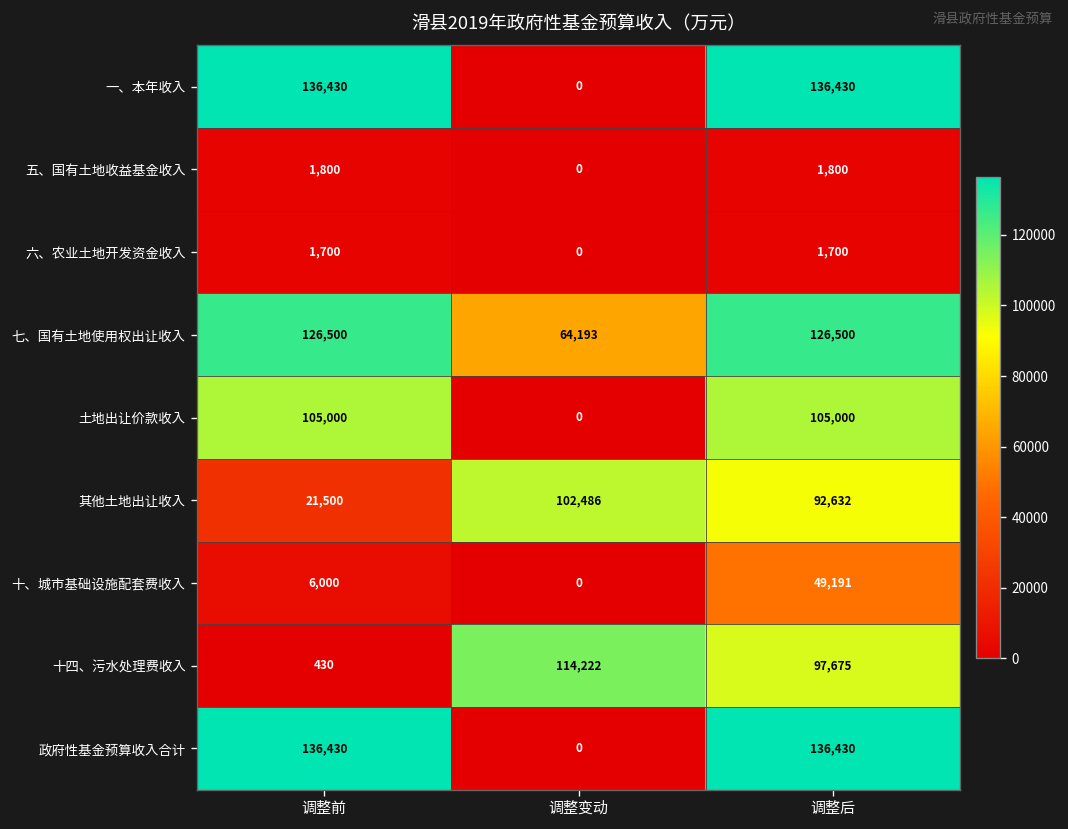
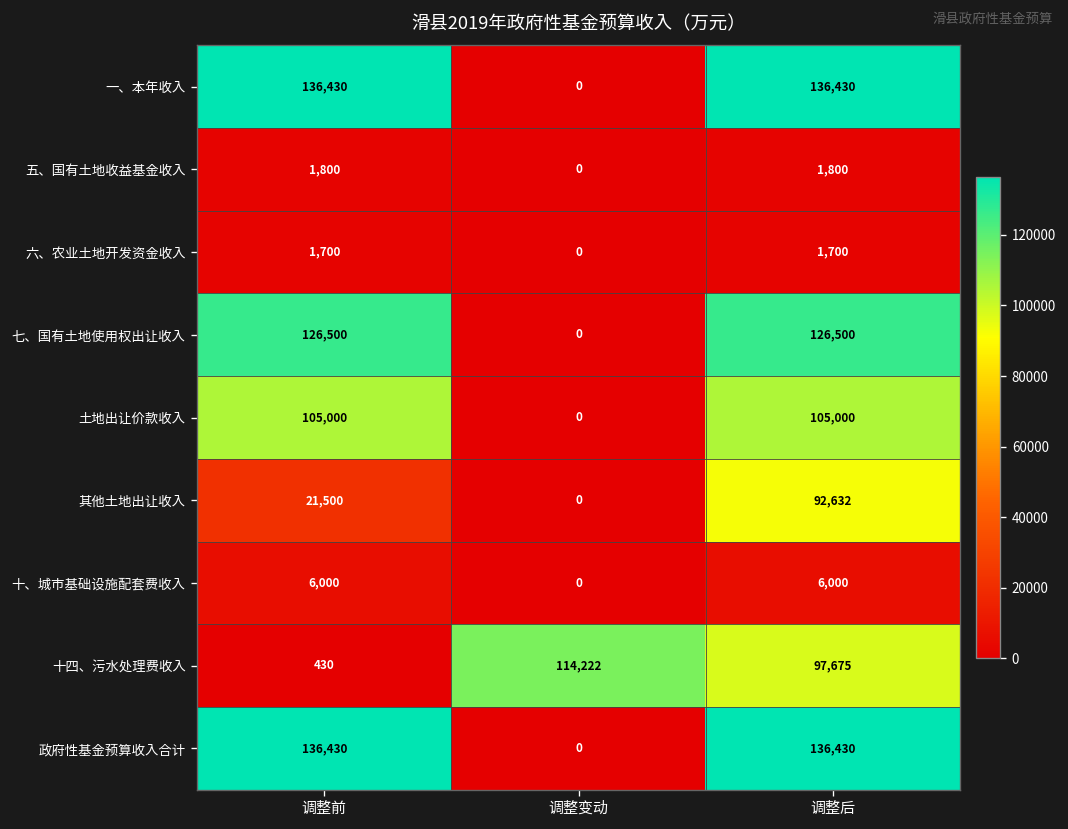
  {
    "一、本年收入": {
      "调整前": "136,430",
      "调整变动": "0",
      "调整后": "136,430"
    },
    "五、国有土地收益基金收入": {
      "调整前": "1,800",
      "调整变动": "0",
      "调整后": "1,800"
    },
    "六、农业土地开发资金收入": {
      "调整前": "1,700",
      "调整变动": "0",
      "调整后": "1,700"
    },
    "七、国有土地使用权出让收入": {
      "调整前": "126,500",
-     "调整变动": "64,193",
+     "调整变动": "0",
      "调整后": "126,500"
    },
    "土地出让价款收入": {
      "调整前": "105,000",
      "调整变动": "0",
      "调整后": "105,000"
    },
    "其他土地出让收入": {
      "调整前": "21,500",
-     "调整变动": "102,486",
+     "调整变动": "0",
      "调整后": "92,632"
    },
    "十、城市基础设施配套费收入": {
      "调整前": "6,000",
      "调整变动": "0",
-     "调整后": "49,191"
+     "调整后": "6,000"
    },
    "十四、污水处理费收入": {
      "调整前": "430",
      "调整变动": "114,222",
      "调整后": "97,675"
    },
    "政府性基金预算收入合计": {
      "调整前": "136,430",
      "调整变动": "0",
      "调整后": "136,430"
    }
  }
